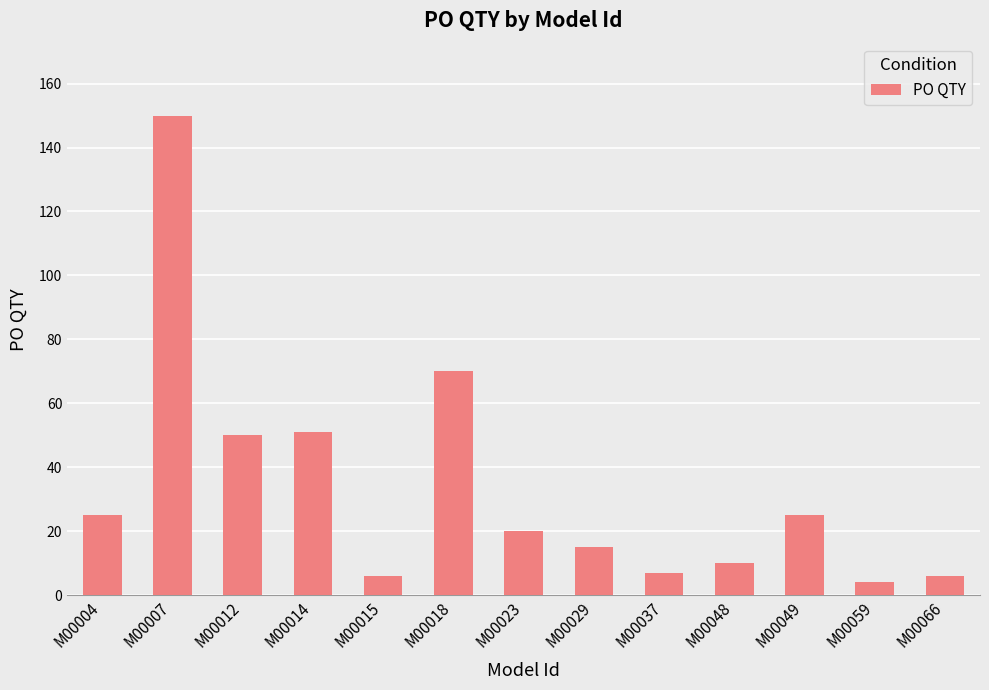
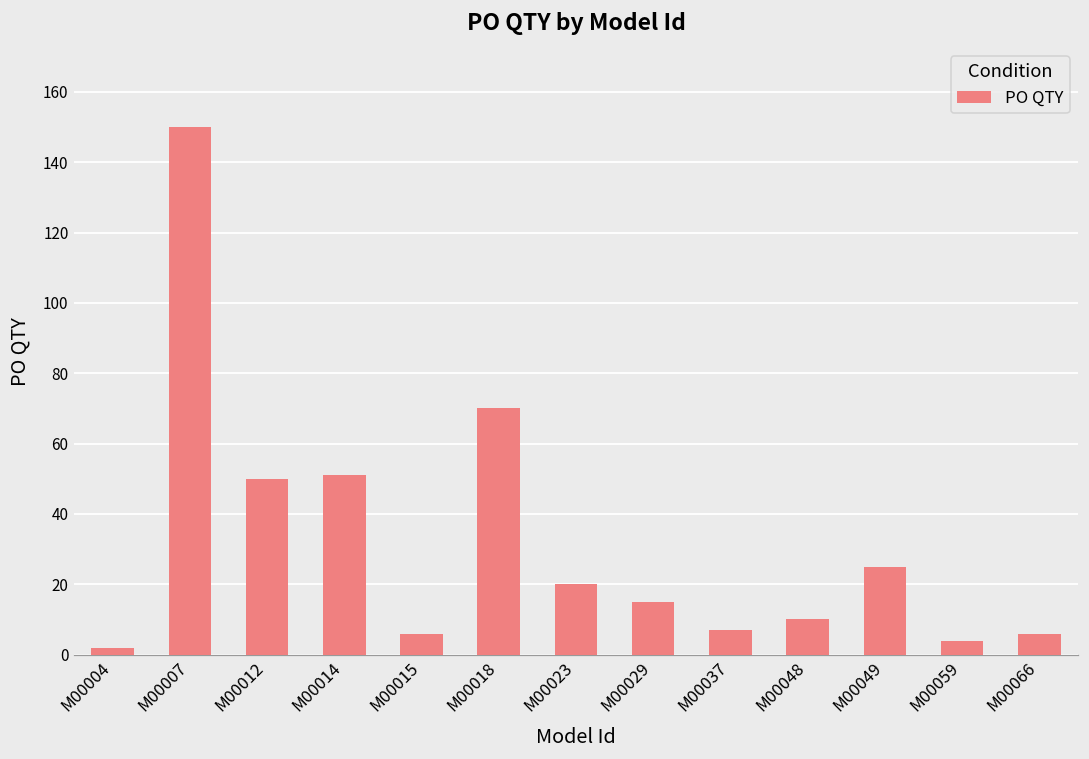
  {
-   "M00004": 25,
+   "M00004": 2,
    "M00007": 150,
    "M00012": 50,
    "M00014": 51,
    "M00015": 6,
    "M00018": 70,
    "M00023": 20,
    "M00029": 15,
    "M00037": 7,
    "M00048": 10,
    "M00049": 25,
    "M00059": 4,
    "M00066": 6
  }
